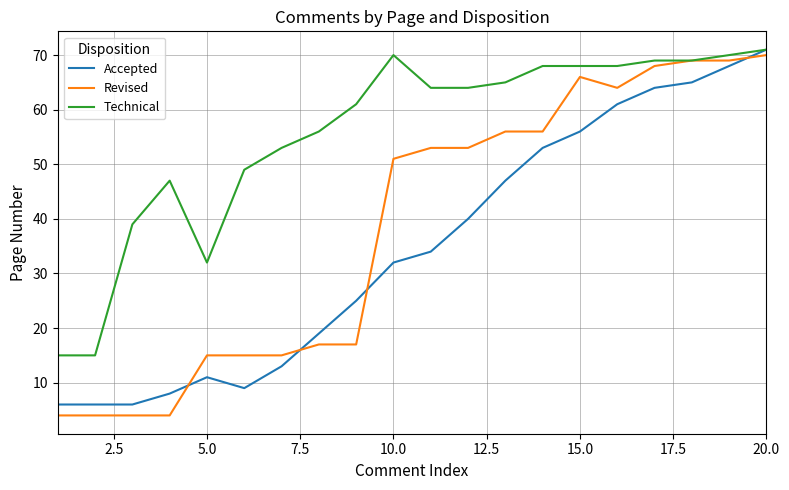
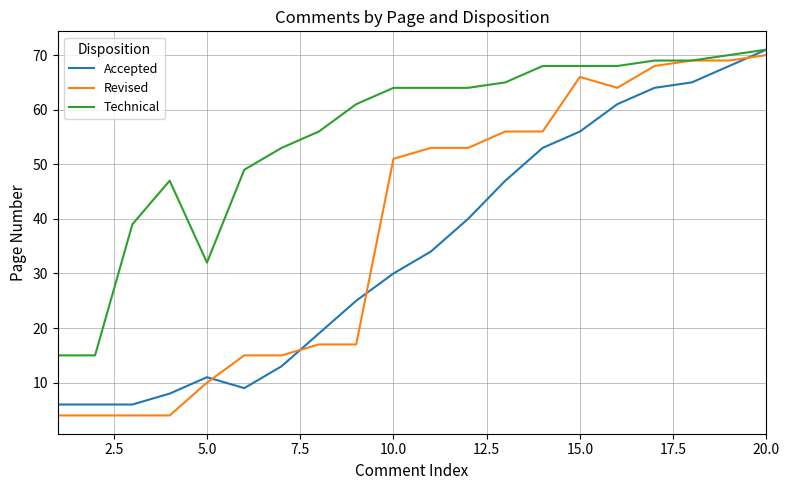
  {
    "Accepted": {
      "5.0": 11,
-     "10.0": 32,
+     "10.0": 30,
      "15.0": 56
    },
    "Revised": {
-     "5.0": 15,
+     "5.0": 10,
      "10.0": 51,
      "15.0": 66,
      "20.0": 70
    },
    "Technical": {
      "5.0": 32,
-     "10.0": 70,
+     "10.0": 64,
      "15.0": 68
    }
  }
